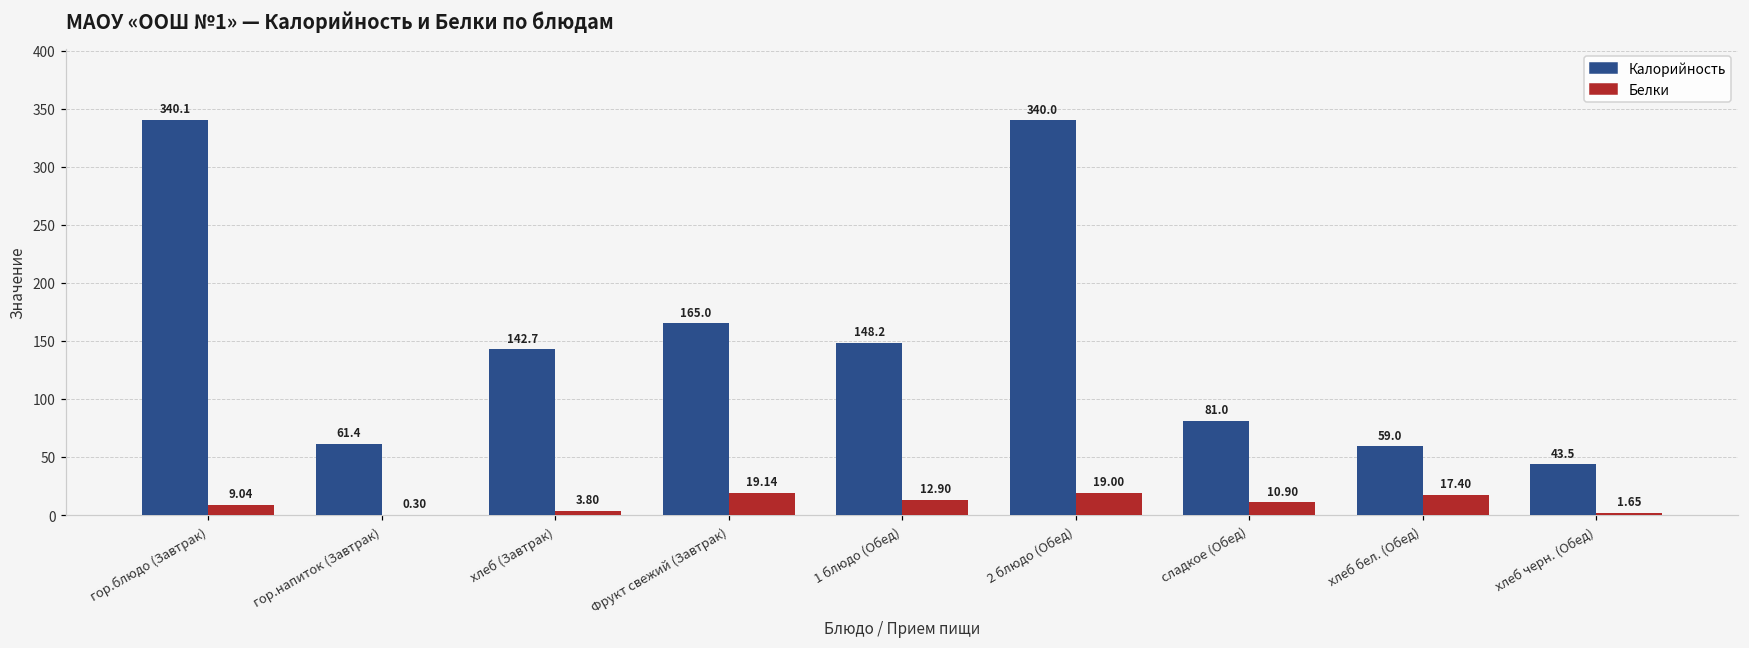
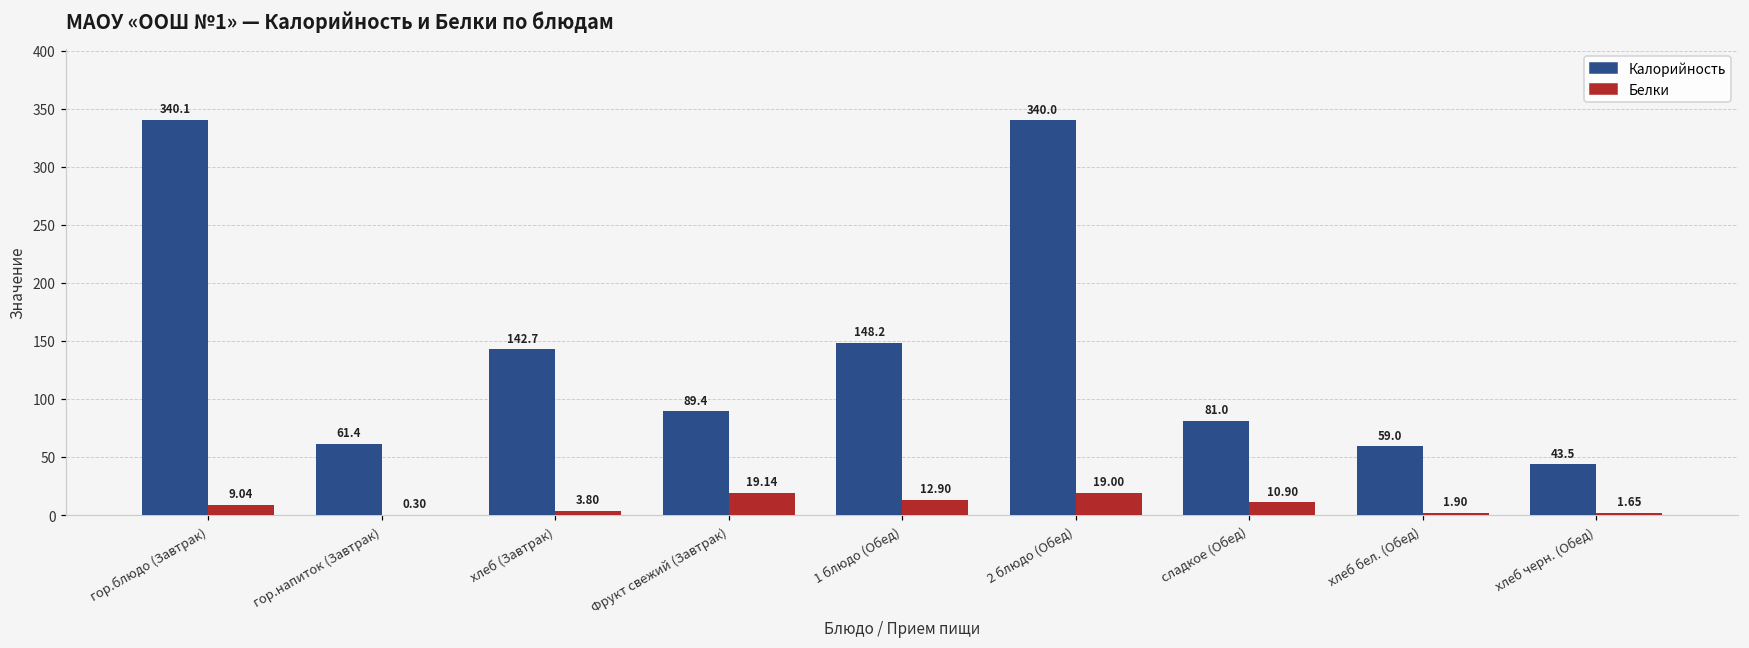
  {
    "Калорийность": {
      "гор.блюдо (Завтрак)": 340.1,
      "гор.напиток (Завтрак)": 61.4,
      "хлеб (Завтрак)": 142.7,
-     "Фрукт свежий (Завтрак)": 165.0,
+     "Фрукт свежий (Завтрак)": 89.4,
      "1 блюдо (Обед)": 148.2,
      "2 блюдо (Обед)": 340.0,
      "сладкое (Обед)": 81.0,
      "хлеб бел. (Обед)": 59.0,
      "хлеб черн. (Обед)": 43.5
    },
    "Белки": {
      "гор.блюдо (Завтрак)": 9.04,
      "гор.напиток (Завтрак)": 0.30,
      "хлеб (Завтрак)": 3.80,
      "Фрукт свежий (Завтрак)": 19.14,
      "1 блюдо (Обед)": 12.90,
      "2 блюдо (Обед)": 19.00,
      "сладкое (Обед)": 10.90,
-     "хлеб бел. (Обед)": 17.40,
+     "хлеб бел. (Обед)": 1.90,
      "хлеб черн. (Обед)": 1.65
    }
  }
